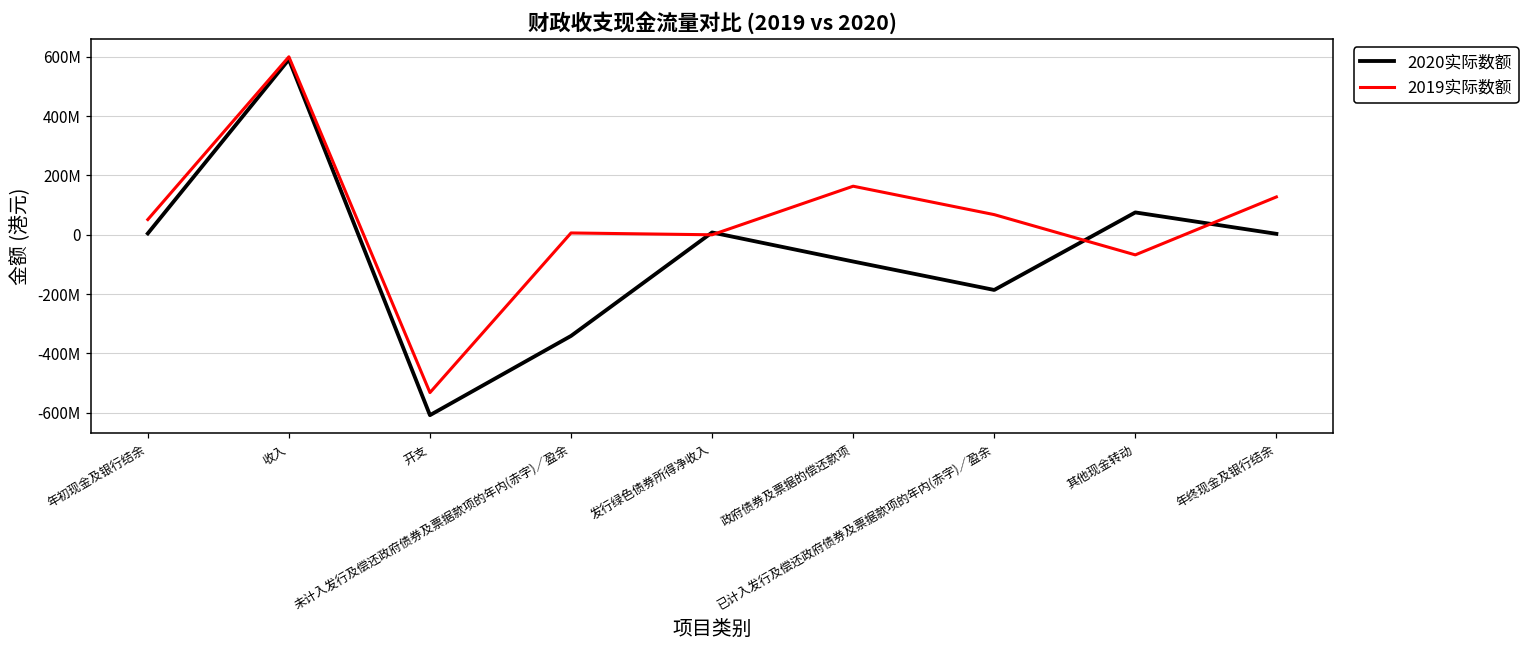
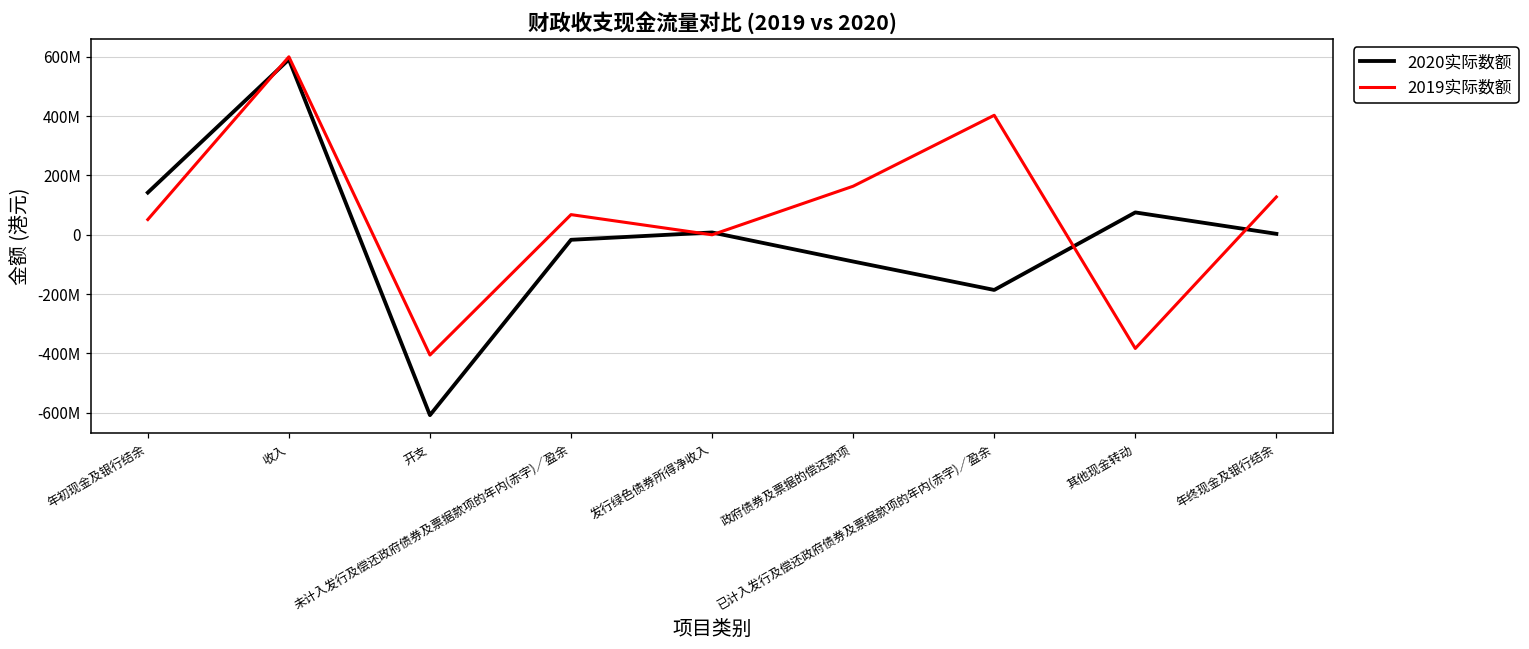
  {
    "2020实际数额": {
-     "年初现金及银行结余": 0,
+     "年初现金及银行结余": 140000000,
      "开支": -610000000,
-     "未计入发行及偿还政府债券及票据款项的年内(赤字)／盈余": -340000000,
+     "未计入发行及偿还政府债券及票据款项的年内(赤字)／盈余": -20000000,
      "政府债券及票据的偿还款项": -90000000,
      "已计入发行及偿还政府债券及票据款项的年内(赤字)／盈余": -190000000,
      "其他现金转动": 80000000,
      "年终现金及银行结余": 0
    },
    "2019实际数额": {
      "年初现金及银行结余": 50000000,
-     "开支": -530000000,
-     "未计入发行及偿还政府债券及票据款项的年内(赤字)／盈余": 10000000,
+     "开支": -410000000,
+     "未计入发行及偿还政府债券及票据款项的年内(赤字)／盈余": 70000000,
      "政府债券及票据的偿还款项": 160000000,
-     "已计入发行及偿还政府债券及票据款项的年内(赤字)／盈余": 70000000,
-     "其他现金转动": -70000000,
+     "已计入发行及偿还政府债券及票据款项的年内(赤字)／盈余": 400000000,
+     "其他现金转动": -380000000,
      "年终现金及银行结余": 130000000
    }
  }
